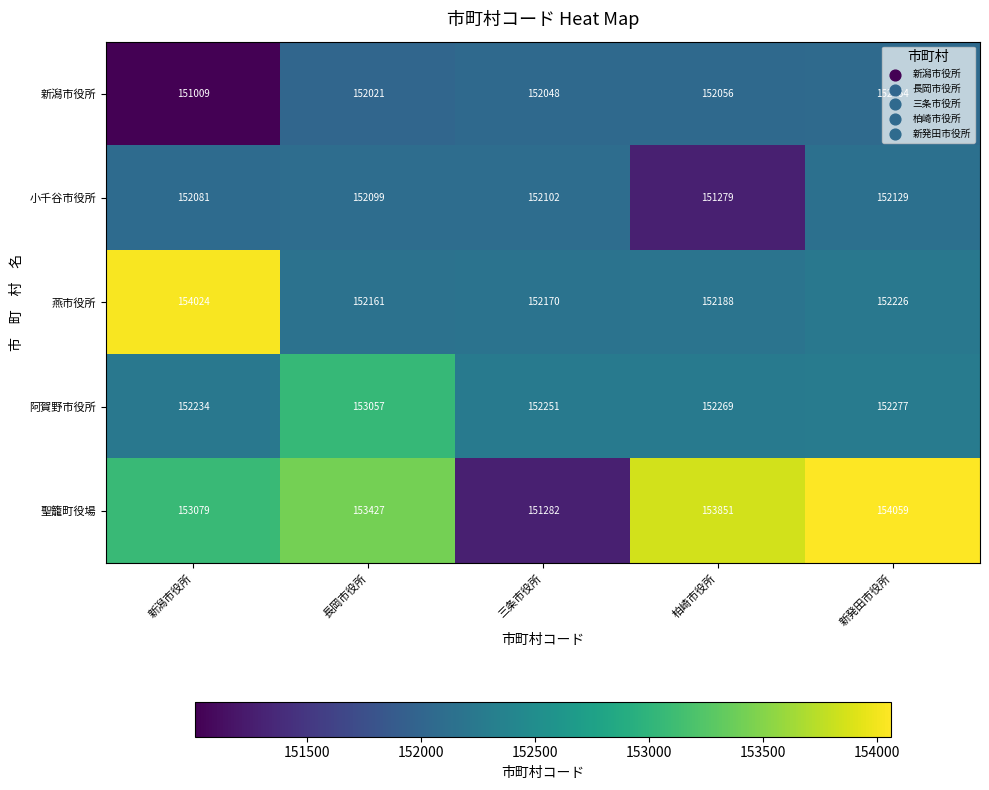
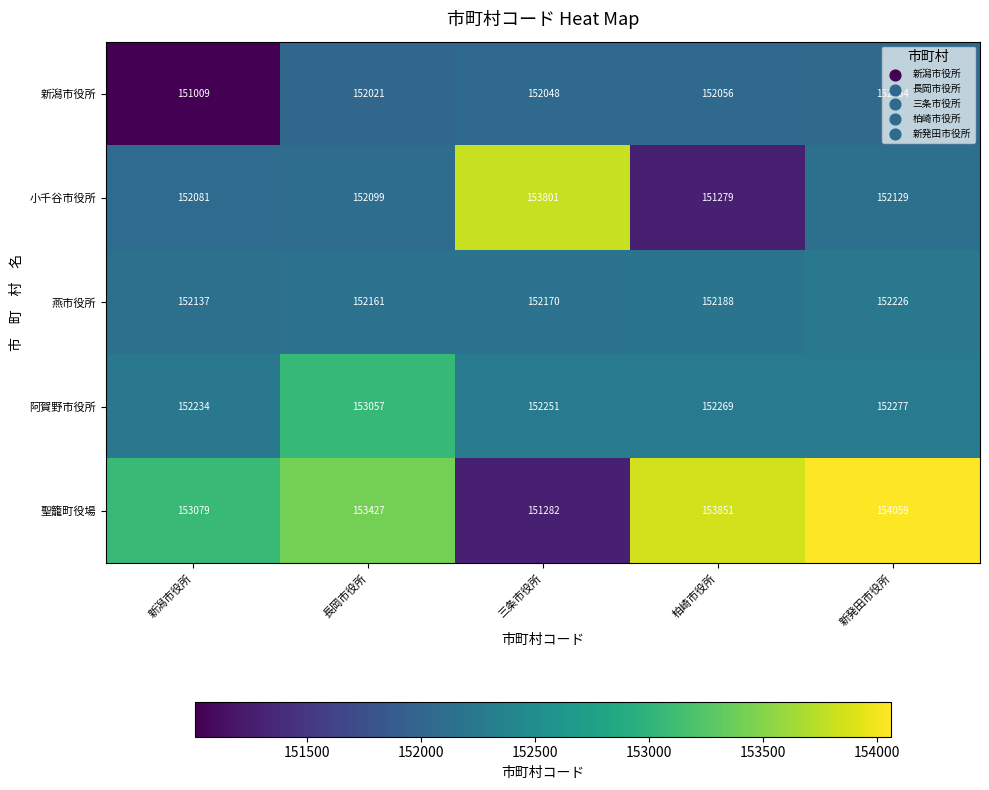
  {
    "新潟市役所": {
      "新潟市役所": 151009,
      "長岡市役所": 152021,
      "三条市役所": 152048,
      "柏崎市役所": 152056
    },
    "小千谷市役所": {
      "新潟市役所": 152081,
      "長岡市役所": 152099,
-     "三条市役所": 152102,
+     "三条市役所": 153801,
      "柏崎市役所": 151279,
      "新発田市役所": 152129
    },
    "燕市役所": {
-     "新潟市役所": 154024,
+     "新潟市役所": 152137,
      "長岡市役所": 152161,
      "三条市役所": 152170,
      "柏崎市役所": 152188,
      "新発田市役所": 152226
    },
    "阿賀野市役所": {
      "新潟市役所": 152234,
      "長岡市役所": 153057,
      "三条市役所": 152251,
      "柏崎市役所": 152269,
      "新発田市役所": 152277
    },
    "聖籠町役場": {
      "新潟市役所": 153079,
      "長岡市役所": 153427,
      "三条市役所": 151282,
      "柏崎市役所": 153851,
      "新発田市役所": 154059
    }
  }
